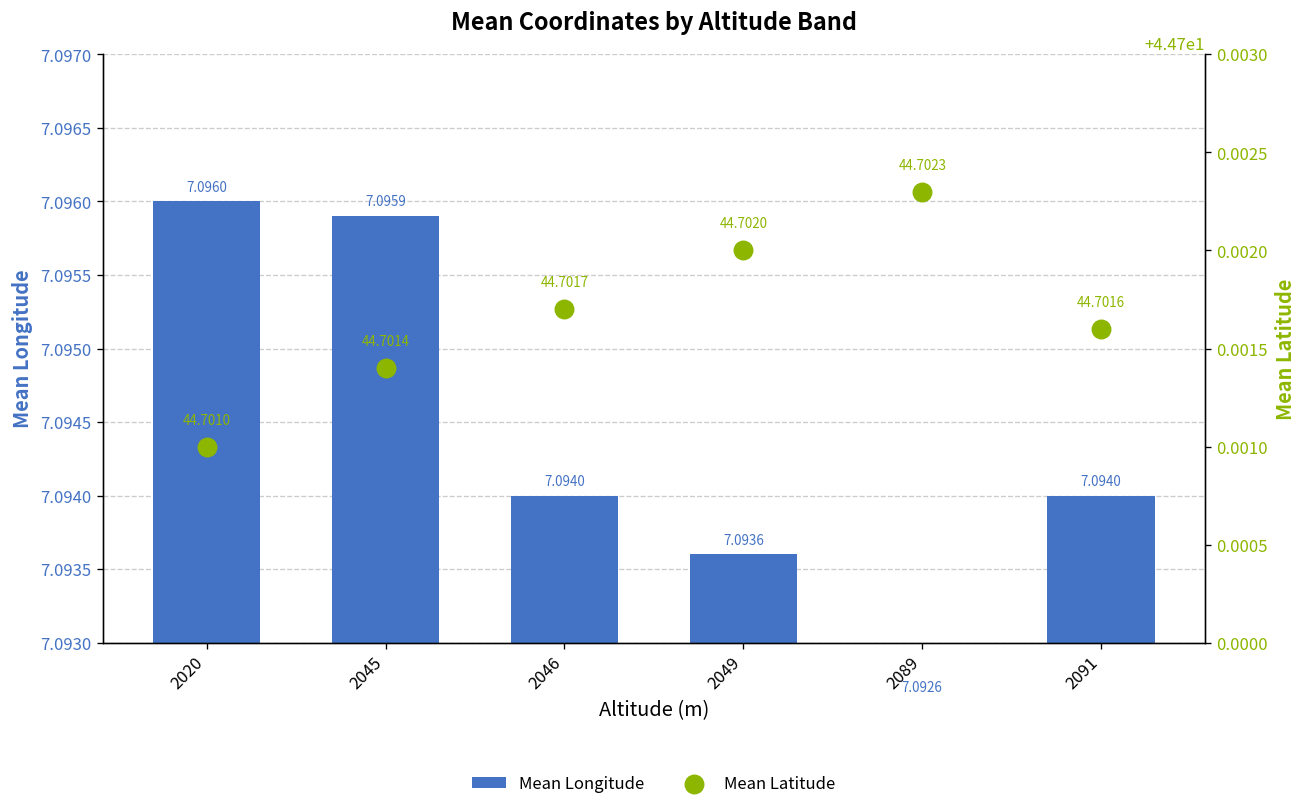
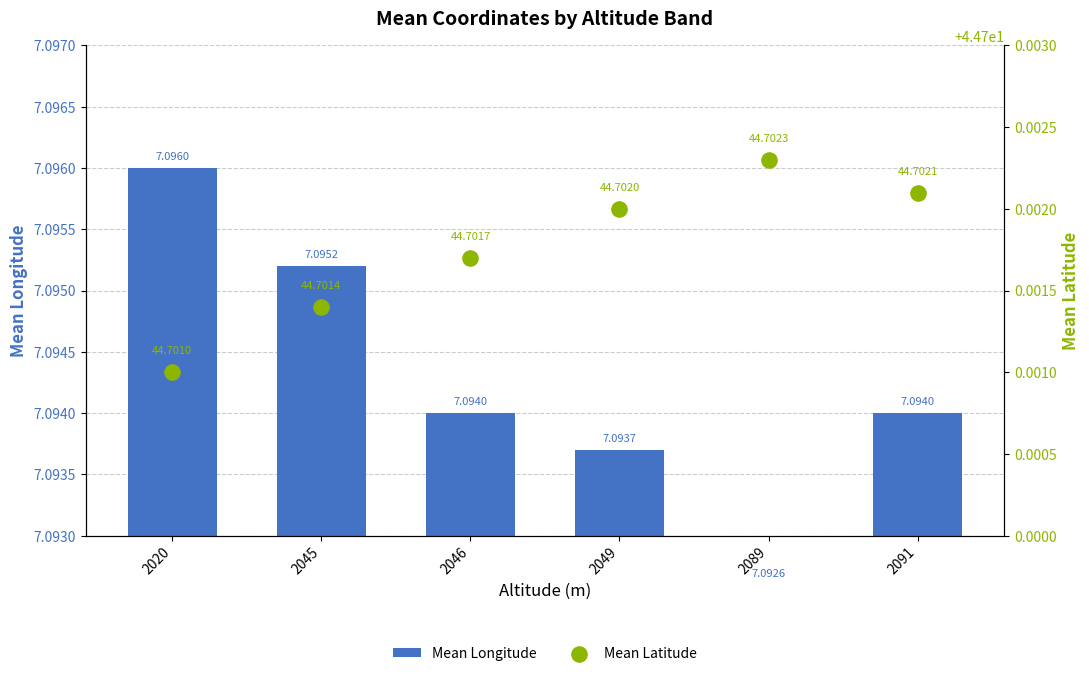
  {
    "Mean Longitude": {
      "2020": 7.0960,
-     "2045": 7.0959,
+     "2045": 7.0952,
      "2046": 7.0940,
-     "2049": 7.0936,
+     "2049": 7.0937,
      "2091": 7.0940
    },
    "Mean Latitude": {
-     "2091": 44.7016
+     "2091": 44.7021
    }
  }
